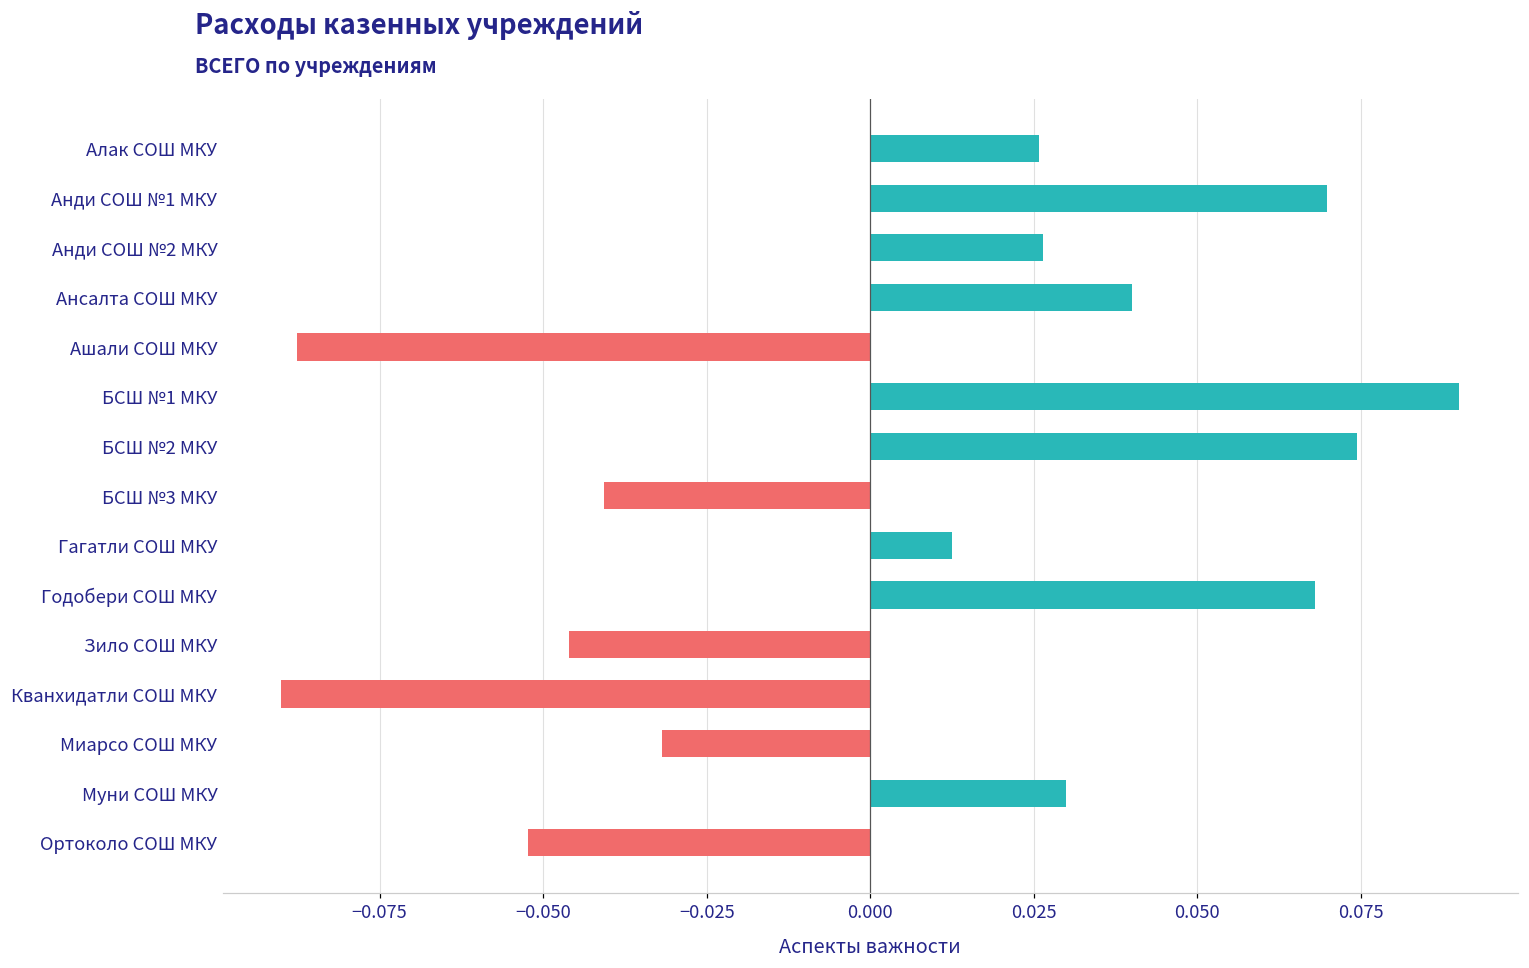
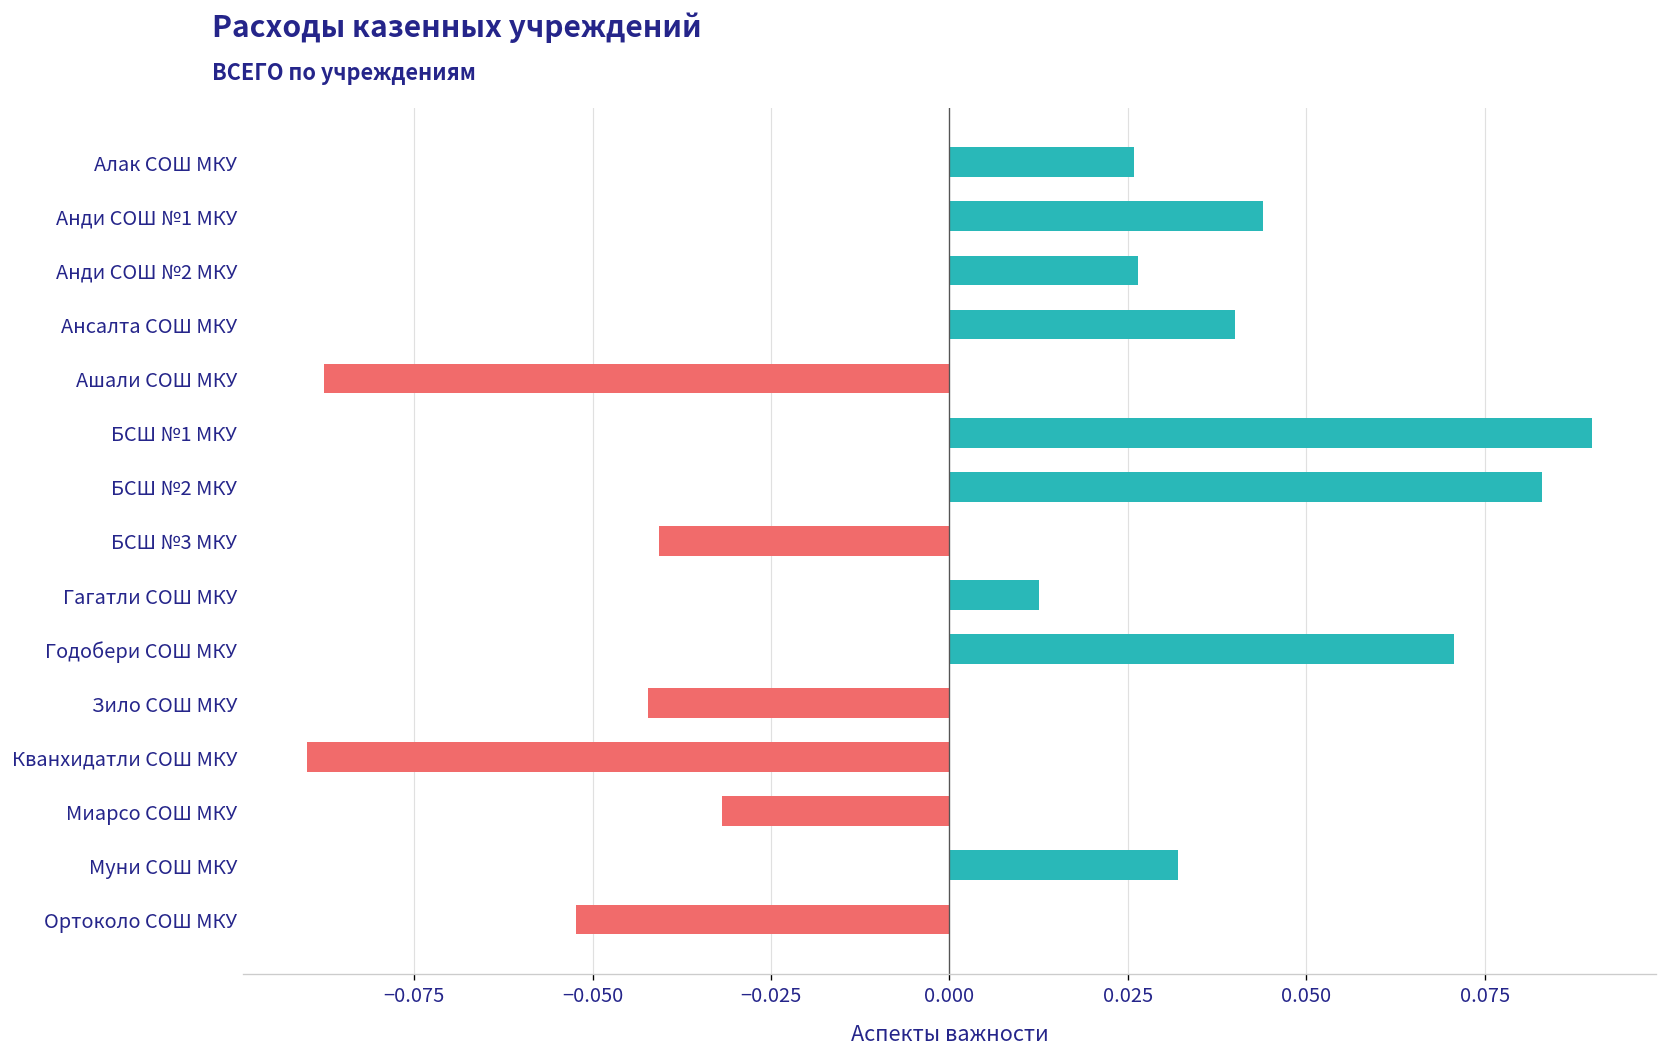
  {
    "Алак СОШ МКУ": 0.026,
-   "Анди СОШ №1 МКУ": 0.070,
+   "Анди СОШ №1 МКУ": 0.044,
    "Анди СОШ №2 МКУ": 0.026,
    "Ансалта СОШ МКУ": 0.040,
    "Ашали СОШ МКУ": -0.088,
    "БСШ №1 МКУ": 0.090,
-   "БСШ №2 МКУ": 0.074,
+   "БСШ №2 МКУ": 0.083,
    "БСШ №3 МКУ": -0.041,
    "Гагатли СОШ МКУ": 0.013,
-   "Годобери СОШ МКУ": 0.068,
-   "Зило СОШ МКУ": -0.046,
+   "Годобери СОШ МКУ": 0.071,
+   "Зило СОШ МКУ": -0.042,
    "Кванхидатли СОШ МКУ": -0.090,
    "Миарсо СОШ МКУ": -0.032,
-   "Муни СОШ МКУ": 0.030,
+   "Муни СОШ МКУ": 0.032,
    "Ортоколо СОШ МКУ": -0.052
  }
